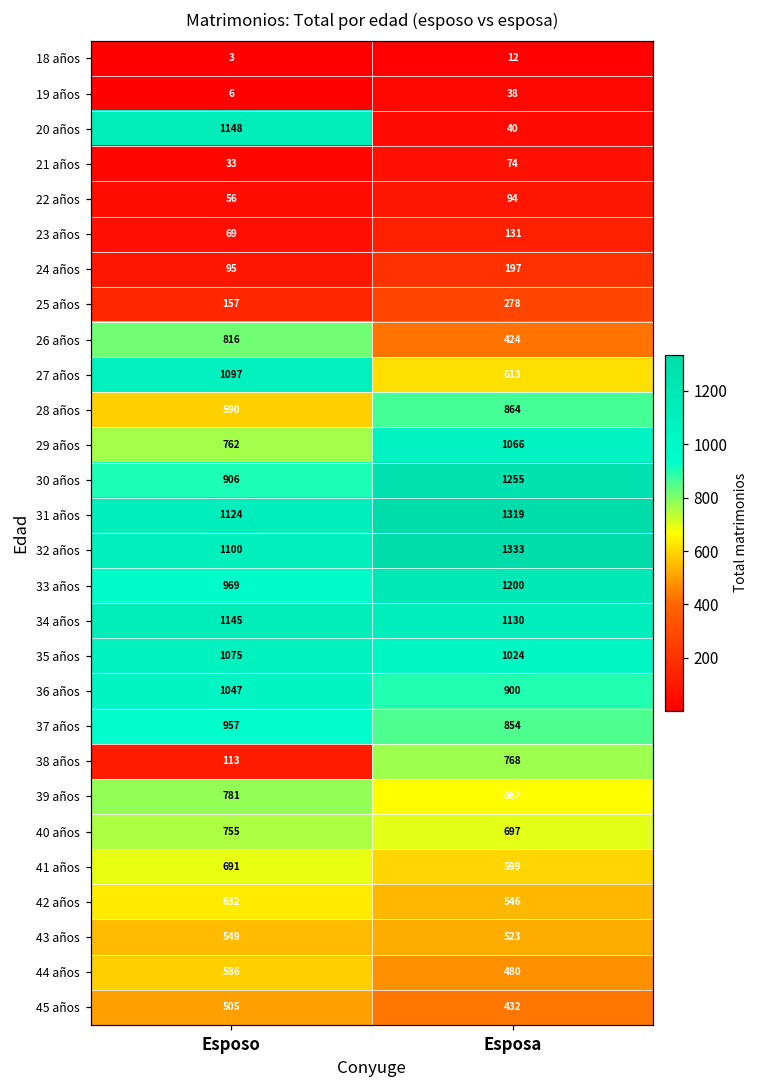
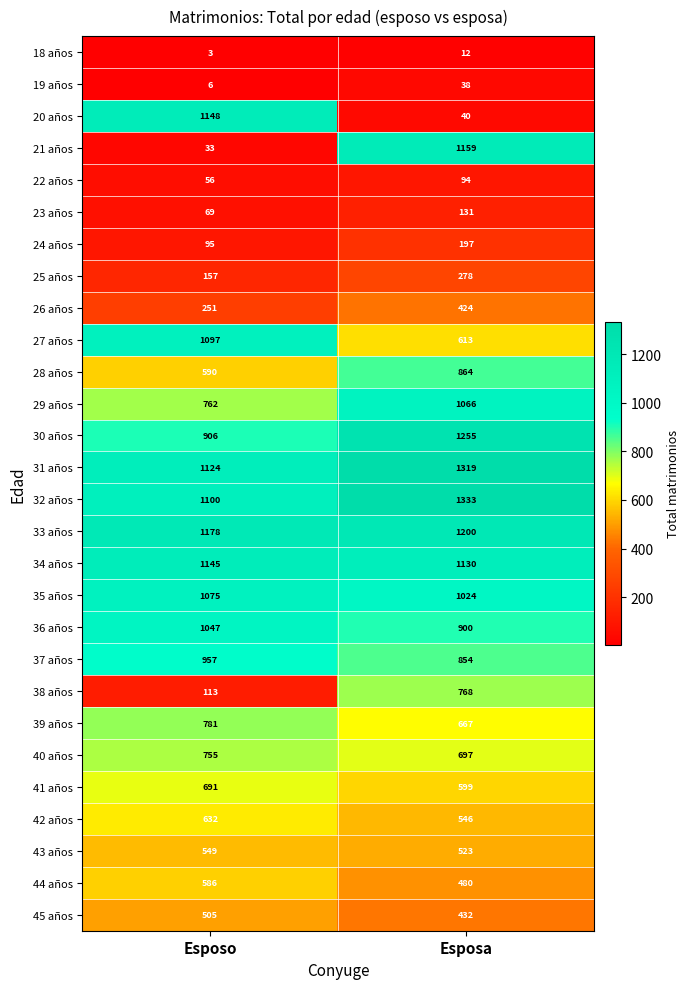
  {
    "18 años": {
      "Esposo": 3,
      "Esposa": 12
    },
    "19 años": {
      "Esposo": 6,
      "Esposa": 38
    },
    "20 años": {
      "Esposo": 1148,
      "Esposa": 40
    },
    "21 años": {
      "Esposo": 33,
-     "Esposa": 74
+     "Esposa": 1159
    },
    "22 años": {
      "Esposo": 56,
      "Esposa": 94
    },
    "23 años": {
      "Esposo": 69,
      "Esposa": 131
    },
    "24 años": {
      "Esposo": 95,
      "Esposa": 197
    },
    "25 años": {
      "Esposo": 157,
      "Esposa": 278
    },
    "26 años": {
-     "Esposo": 816,
+     "Esposo": 251,
      "Esposa": 424
    },
    "27 años": {
      "Esposo": 1097,
      "Esposa": 613
    },
    "28 años": {
      "Esposo": 590,
      "Esposa": 864
    },
    "29 años": {
      "Esposo": 762,
      "Esposa": 1066
    },
    "30 años": {
      "Esposo": 906,
      "Esposa": 1255
    },
    "31 años": {
      "Esposo": 1124,
      "Esposa": 1319
    },
    "32 años": {
      "Esposo": 1100,
      "Esposa": 1333
    },
    "33 años": {
-     "Esposo": 969,
+     "Esposo": 1178,
      "Esposa": 1200
    },
    "34 años": {
      "Esposo": 1145,
      "Esposa": 1130
    },
    "35 años": {
      "Esposo": 1075,
      "Esposa": 1024
    },
    "36 años": {
      "Esposo": 1047,
      "Esposa": 900
    },
    "37 años": {
      "Esposo": 957,
      "Esposa": 854
    },
    "38 años": {
      "Esposo": 113,
      "Esposa": 768
    },
    "39 años": {
      "Esposo": 781,
      "Esposa": 667
    },
    "40 años": {
      "Esposo": 755,
      "Esposa": 697
    },
    "41 años": {
      "Esposo": 691,
      "Esposa": 599
    },
    "42 años": {
      "Esposo": 632,
      "Esposa": 546
    },
    "43 años": {
      "Esposo": 549,
      "Esposa": 523
    },
    "44 años": {
      "Esposo": 586,
      "Esposa": 480
    },
    "45 años": {
      "Esposo": 505,
      "Esposa": 432
    }
  }
